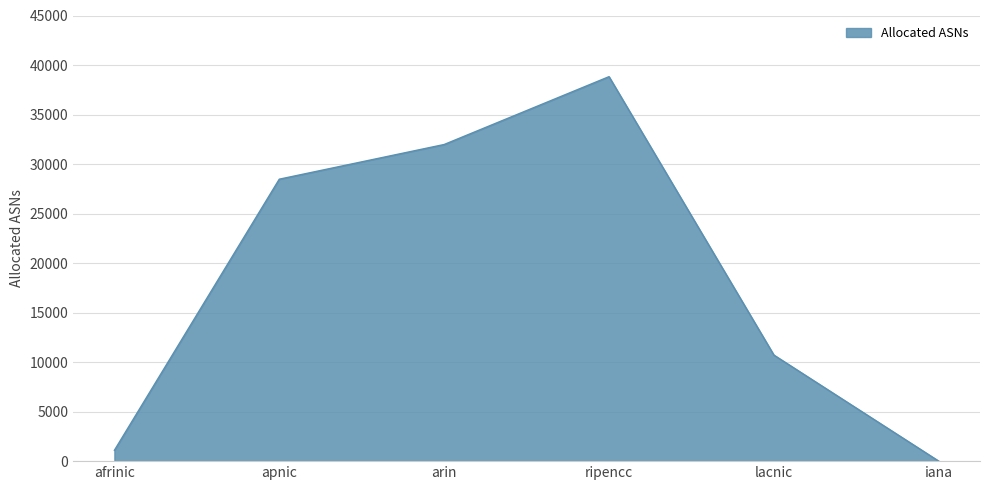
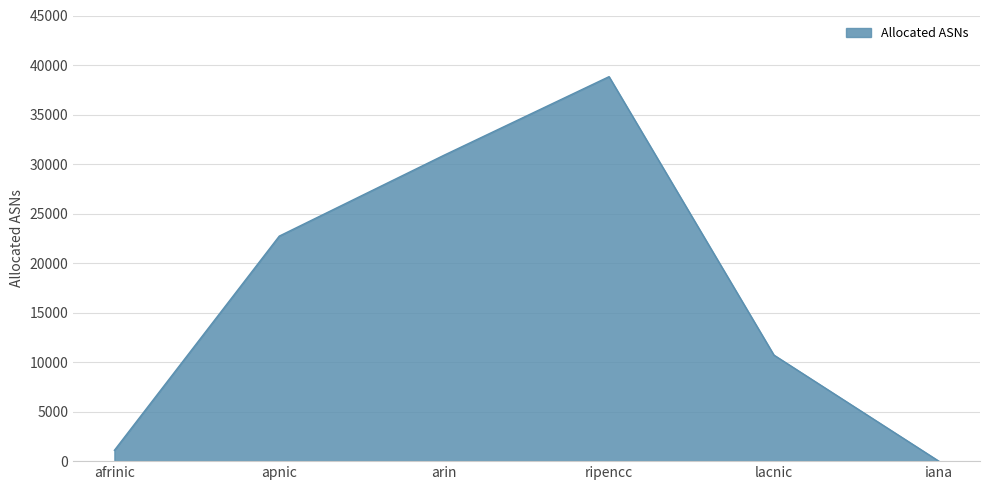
  {
    "afrinic": 1000,
-   "apnic": 28000,
-   "arin": 32000,
+   "apnic": 23000,
+   "arin": 31000,
    "ripencc": 39000,
    "lacnic": 11000,
    "iana": 0
  }
